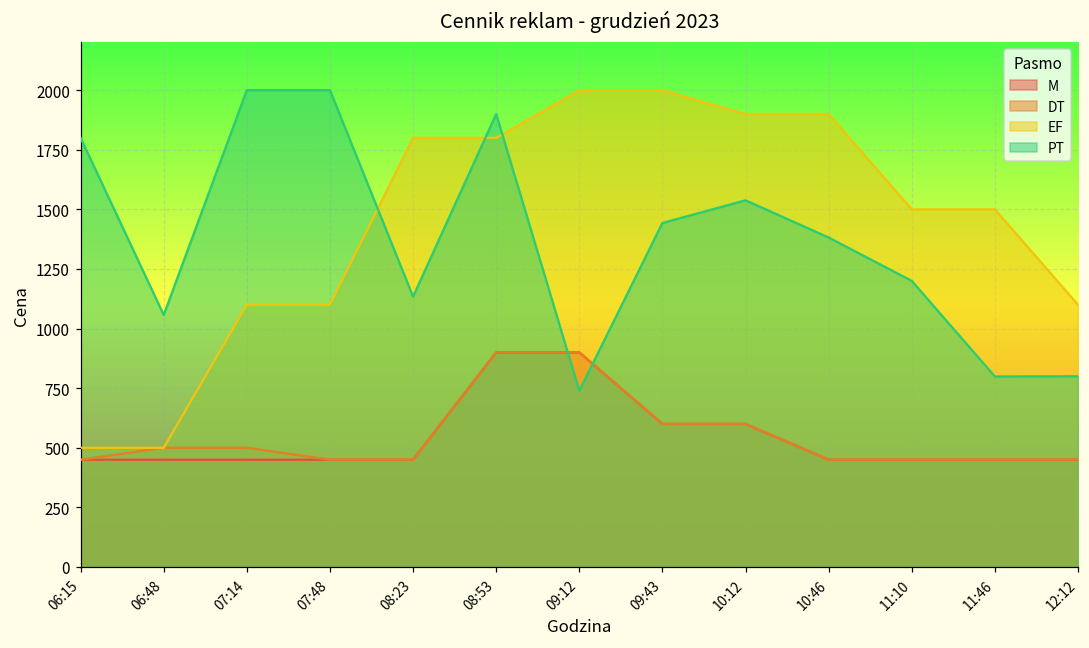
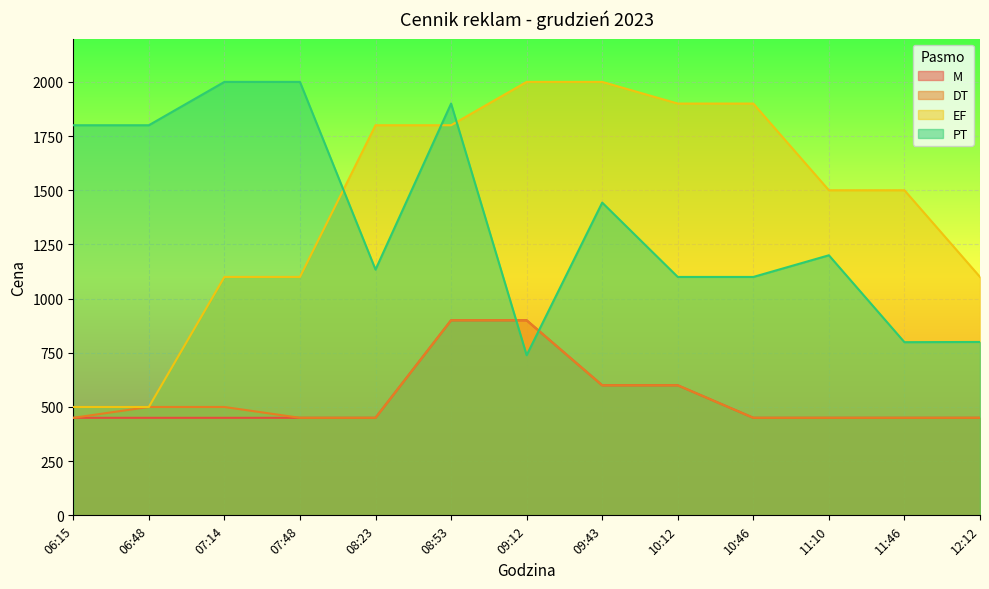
  {
    "PT": {
      "06:15": 1800,
-     "06:48": 1060,
+     "06:48": 1800,
      "07:14": 2000,
      "07:48": 2000,
      "08:23": 1130,
      "08:53": 1900,
      "09:12": 740,
      "09:43": 1440,
-     "10:12": 1540,
-     "10:46": 1380,
+     "10:12": 1100,
+     "10:46": 1100,
      "11:10": 1200,
      "11:46": 800,
      "12:12": 800
    }
  }
